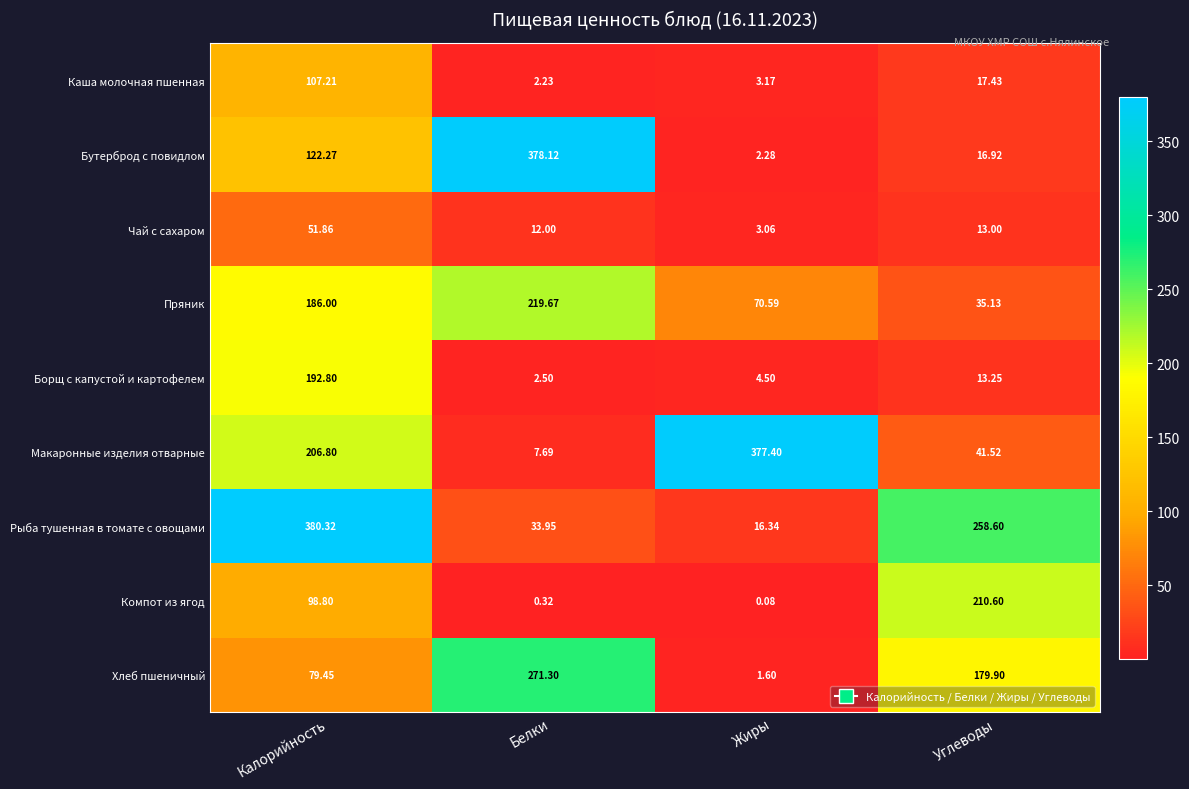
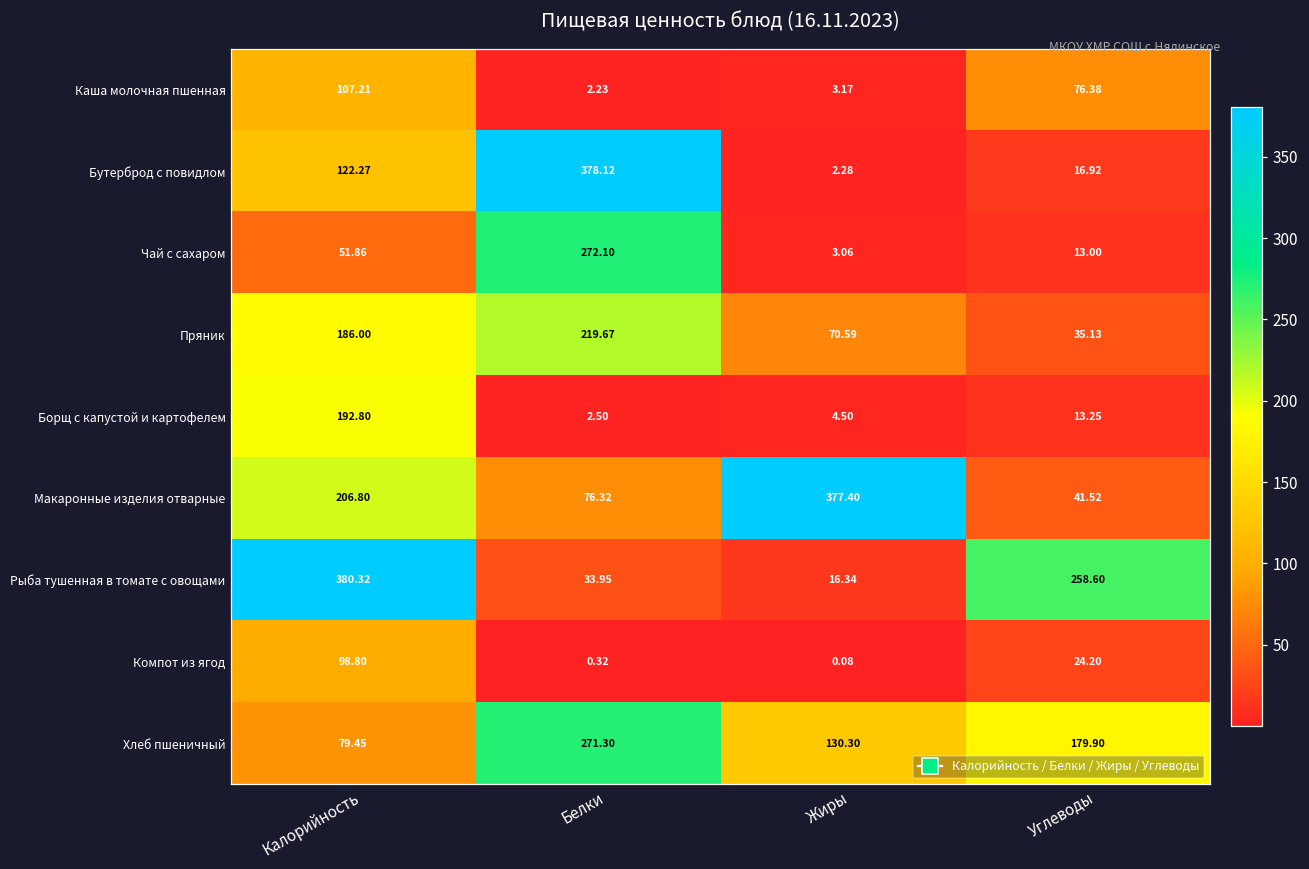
  {
    "Каша молочная пшенная": {
      "Калорийность": 107.21,
      "Белки": 2.23,
      "Жиры": 3.17,
-     "Углеводы": 17.43
+     "Углеводы": 76.38
    },
    "Бутерброд с повидлом": {
      "Калорийность": 122.27,
      "Белки": 378.12,
      "Жиры": 2.28,
      "Углеводы": 16.92
    },
    "Чай с сахаром": {
      "Калорийность": 51.86,
-     "Белки": 12.00,
+     "Белки": 272.10,
      "Жиры": 3.06,
      "Углеводы": 13.00
    },
    "Пряник": {
      "Калорийность": 186.00,
      "Белки": 219.67,
      "Жиры": 70.59,
      "Углеводы": 35.13
    },
    "Борщ с капустой и картофелем": {
      "Калорийность": 192.80,
      "Белки": 2.50,
      "Жиры": 4.50,
      "Углеводы": 13.25
    },
    "Макаронные изделия отварные": {
      "Калорийность": 206.80,
-     "Белки": 7.69,
+     "Белки": 76.32,
      "Жиры": 377.40,
      "Углеводы": 41.52
    },
    "Рыба тушенная в томате с овощами": {
      "Калорийность": 380.32,
      "Белки": 33.95,
      "Жиры": 16.34,
      "Углеводы": 258.60
    },
    "Компот из ягод": {
      "Калорийность": 98.80,
      "Белки": 0.32,
      "Жиры": 0.08,
-     "Углеводы": 210.60
+     "Углеводы": 24.20
    },
    "Хлеб пшеничный": {
      "Калорийность": 79.45,
      "Белки": 271.30,
-     "Жиры": 1.60,
+     "Жиры": 130.30,
      "Углеводы": 179.90
    }
  }
